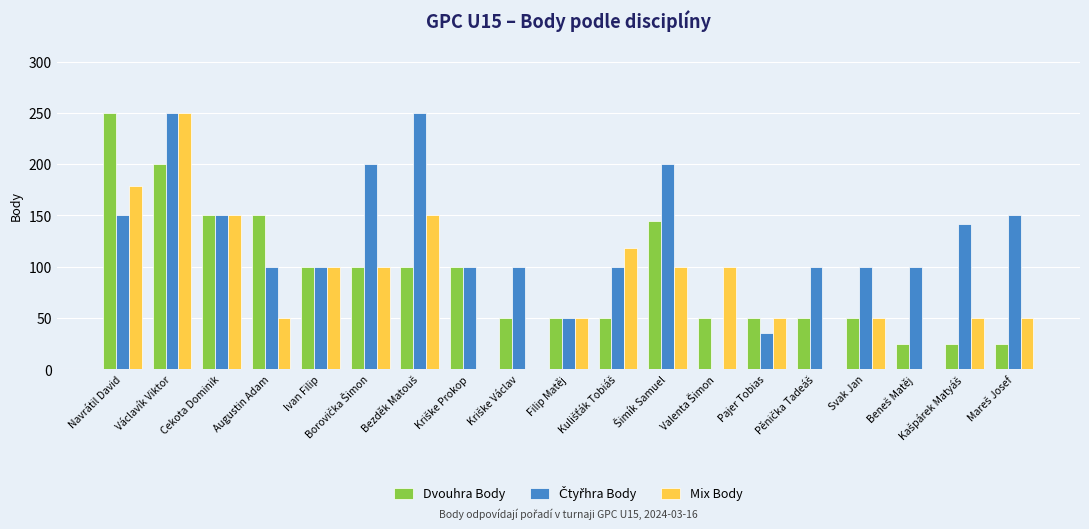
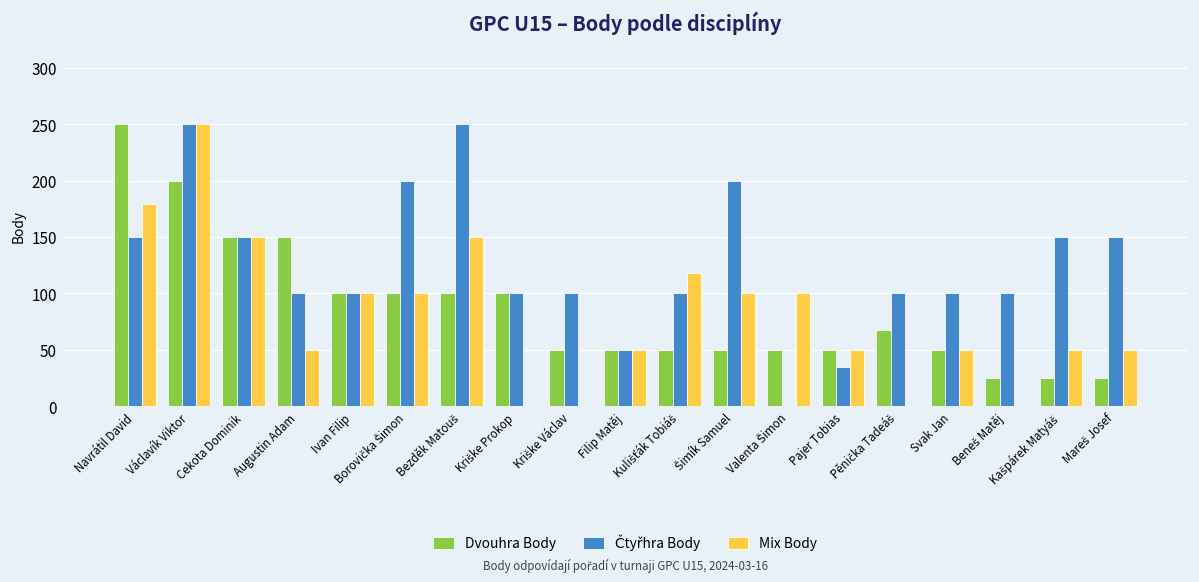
  {
    "Dvouhra Body": {
      "Navrátil David": 250,
      "Václavík Viktor": 200,
      "Cekota Dominik": 150,
      "Augustin Adam": 150,
      "Ivan Filip": 100,
      "Borovička Šimon": 100,
      "Bezděk Matouš": 100,
      "Kriške Prokop": 100,
      "Kriške Václav": 50,
      "Filip Matěj": 50,
      "Kulišťák Tobiáš": 50,
-     "Šimík Samuel": 145,
+     "Šimík Samuel": 50,
      "Valenta Šimon": 50,
      "Pajer Tobias": 50,
-     "Pěnička Tadeáš": 50,
+     "Pěnička Tadeáš": 68,
      "Svak Jan": 50,
      "Beneš Matěj": 25,
      "Kašpárek Matyáš": 25,
      "Mareš Josef": 25
    },
    "Čtyřhra Body": {
      "Navrátil David": 150,
      "Václavík Viktor": 250,
      "Cekota Dominik": 150,
      "Augustin Adam": 100,
      "Ivan Filip": 100,
      "Borovička Šimon": 200,
      "Bezděk Matouš": 250,
      "Kriške Prokop": 100,
      "Kriške Václav": 100,
      "Filip Matěj": 50,
      "Kulišťák Tobiáš": 100,
      "Šimík Samuel": 200,
      "Valenta Šimon": 0,
      "Pajer Tobias": 35,
      "Pěnička Tadeáš": 100,
      "Svak Jan": 100,
      "Beneš Matěj": 100,
-     "Kašpárek Matyáš": 142,
+     "Kašpárek Matyáš": 150,
      "Mareš Josef": 150
    },
    "Mix Body": {
      "Navrátil David": 179,
      "Václavík Viktor": 250,
      "Cekota Dominik": 150,
      "Augustin Adam": 50,
      "Ivan Filip": 100,
      "Borovička Šimon": 100,
      "Bezděk Matouš": 150,
      "Kriške Prokop": 0,
      "Kriške Václav": 0,
      "Filip Matěj": 50,
      "Kulišťák Tobiáš": 118,
      "Šimík Samuel": 100,
      "Valenta Šimon": 100,
      "Pajer Tobias": 50,
      "Pěnička Tadeáš": 0,
      "Svak Jan": 50,
      "Beneš Matěj": 0,
      "Kašpárek Matyáš": 50,
      "Mareš Josef": 50
    }
  }
